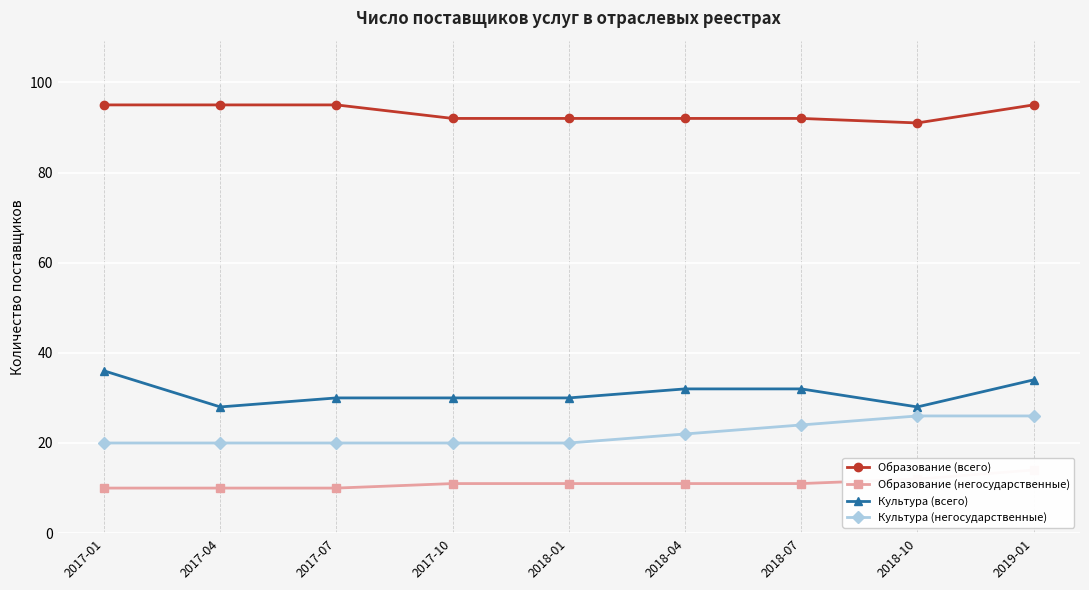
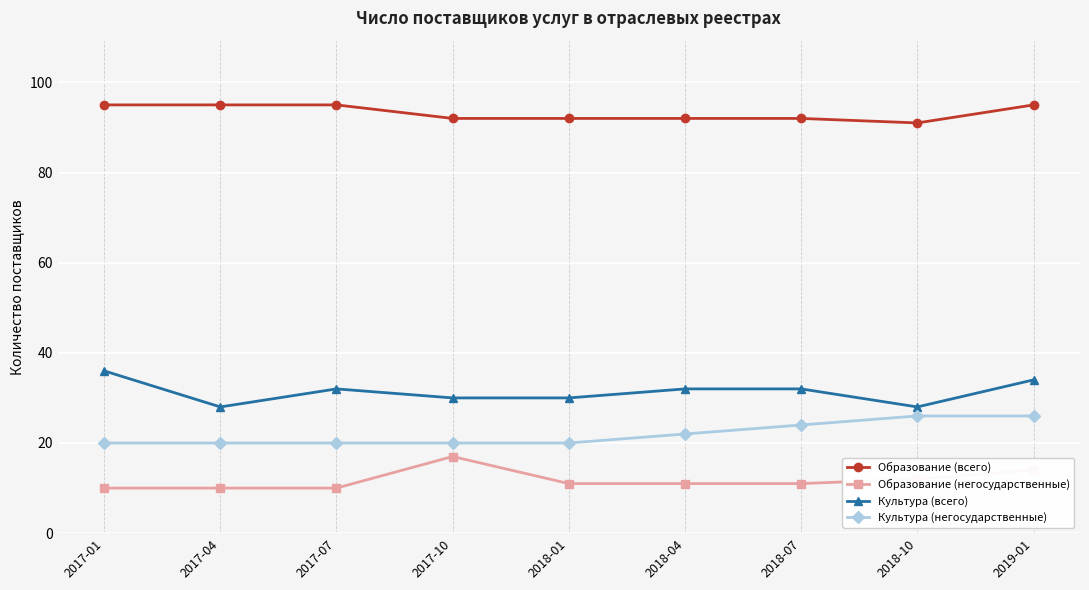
  {
    "Образование (всего)": {
      "2017-01": 95,
      "2017-04": 95,
      "2017-07": 95,
      "2017-10": 92,
      "2018-01": 92,
      "2018-04": 92,
      "2018-07": 92,
      "2018-10": 91,
      "2019-01": 95
    },
    "Образование (негосударственные)": {
      "2017-01": 10,
      "2017-04": 10,
      "2017-07": 10,
-     "2017-10": 11,
+     "2017-10": 17,
      "2018-01": 11,
      "2018-04": 11,
      "2018-07": 11
    },
    "Культура (всего)": {
      "2017-01": 36,
      "2017-04": 28,
-     "2017-07": 30,
+     "2017-07": 32,
      "2017-10": 30,
      "2018-01": 30,
      "2018-04": 32,
      "2018-07": 32,
      "2018-10": 28,
      "2019-01": 34
    },
    "Культура (негосударственные)": {
      "2017-01": 20,
      "2017-04": 20,
      "2017-07": 20,
      "2017-10": 20,
      "2018-01": 20,
      "2018-04": 22,
      "2018-07": 24,
      "2018-10": 26,
      "2019-01": 26
    }
  }
